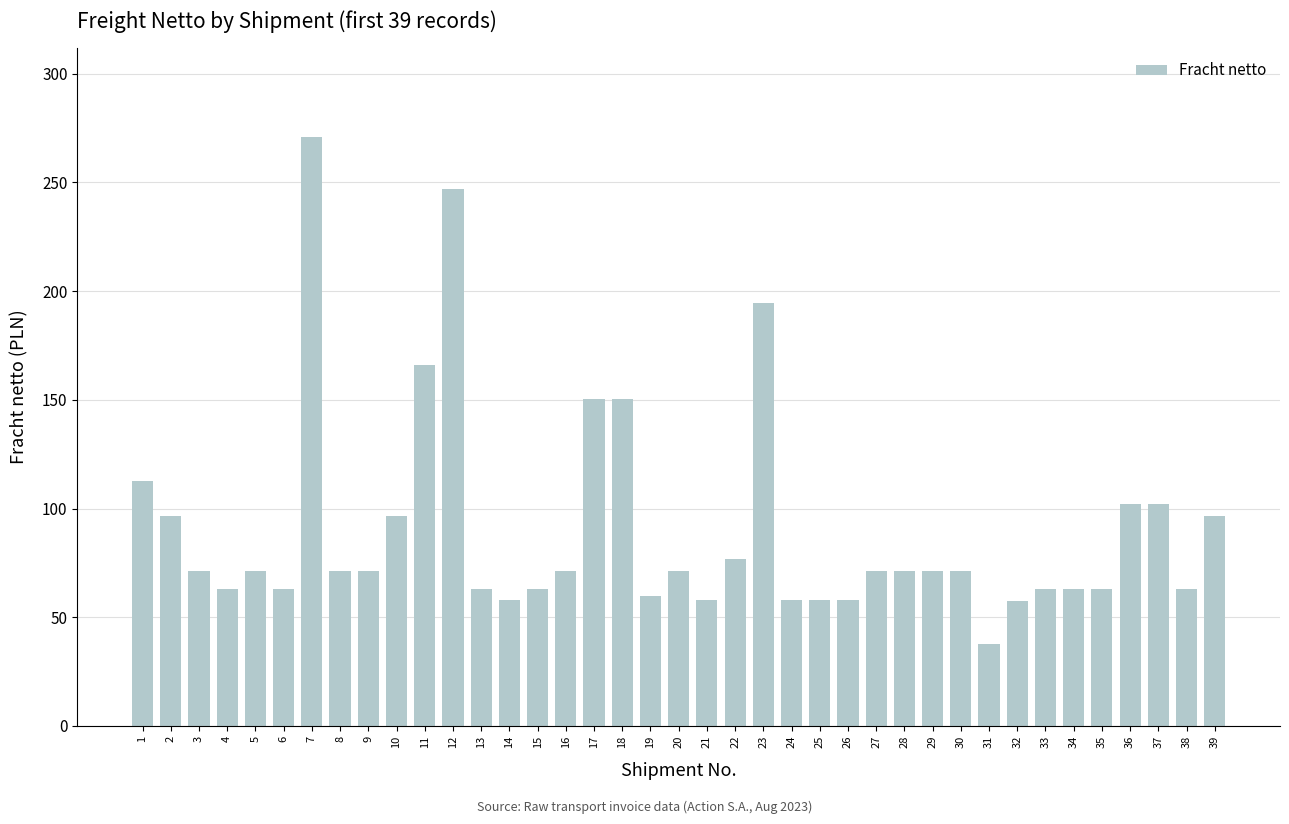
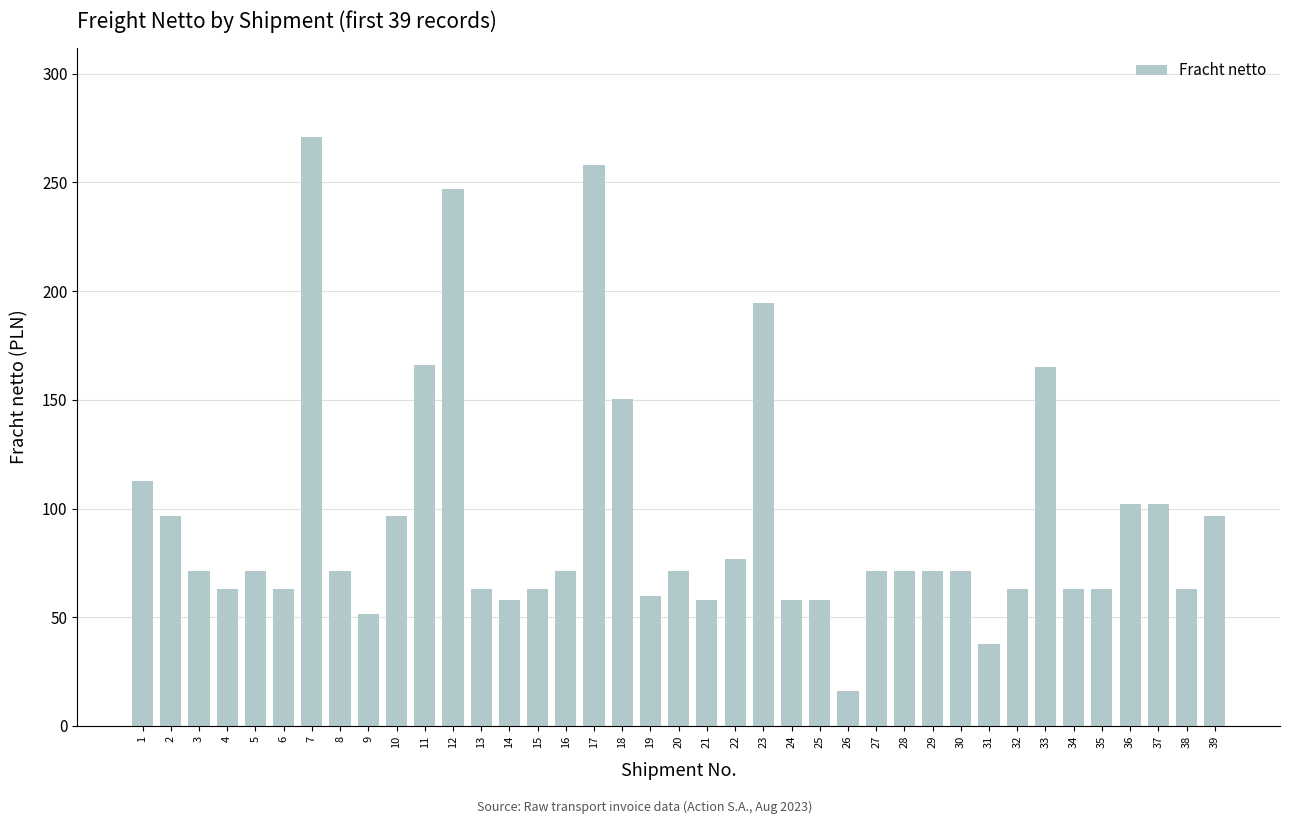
  {
    "1": 113,
    "2": 96,
    "3": 71,
    "4": 63,
    "5": 71,
    "6": 63,
    "7": 271,
    "8": 71,
-   "9": 71,
+   "9": 51,
    "10": 96,
    "11": 166,
    "12": 247,
    "13": 63,
    "14": 58,
    "15": 63,
    "16": 71,
-   "17": 151,
+   "17": 258,
    "18": 151,
    "19": 60,
    "20": 71,
    "21": 58,
    "22": 77,
    "23": 195,
    "24": 58,
    "25": 58,
-   "26": 58,
+   "26": 16,
    "27": 71,
    "28": 71,
    "29": 71,
    "30": 71,
    "31": 38,
-   "32": 58,
-   "33": 63,
+   "32": 63,
+   "33": 165,
    "34": 63,
    "35": 63,
    "36": 102,
    "37": 102,
    "38": 63,
    "39": 96
  }
